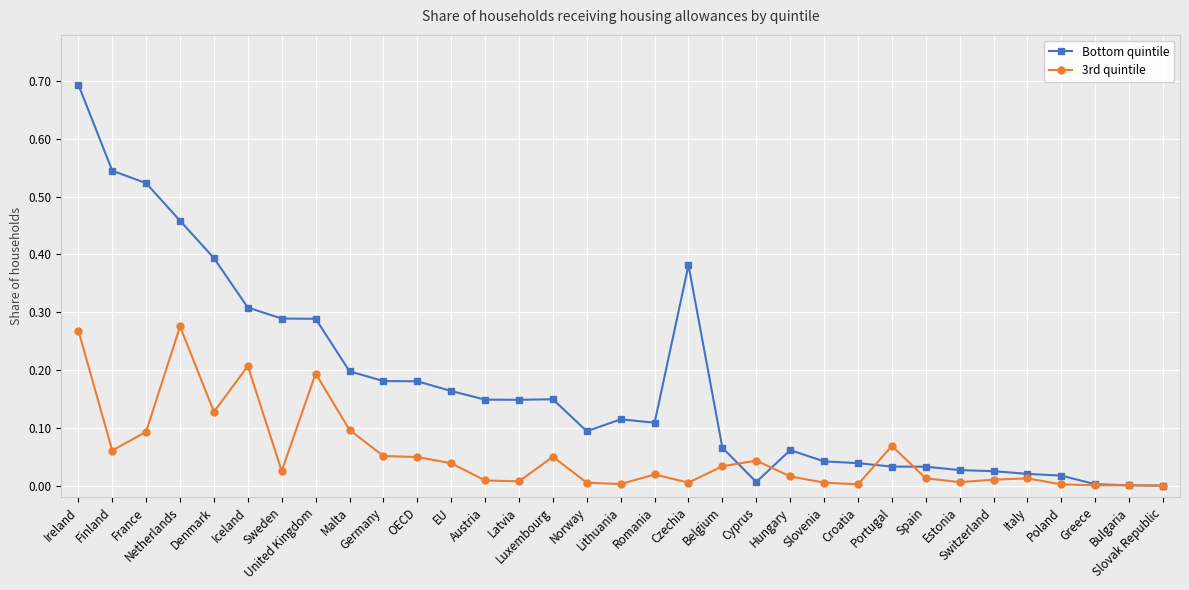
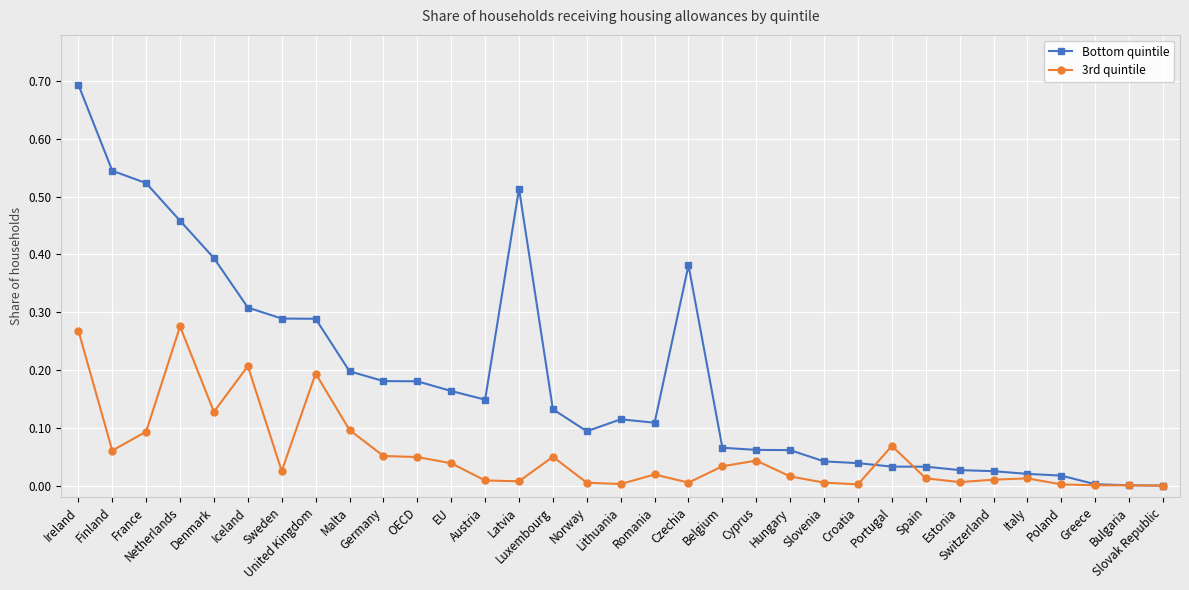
  {
    "Bottom quintile": {
      "Ireland": 0.69,
      "Finland": 0.54,
      "France": 0.52,
      "Netherlands": 0.46,
      "Denmark": 0.39,
      "Iceland": 0.31,
      "Sweden": 0.29,
      "United Kingdom": 0.29,
      "Malta": 0.20,
      "Germany": 0.18,
      "OECD": 0.18,
      "EU": 0.16,
      "Austria": 0.15,
-     "Latvia": 0.15,
-     "Luxembourg": 0.15,
+     "Latvia": 0.51,
+     "Luxembourg": 0.13,
      "Norway": 0.09,
      "Lithuania": 0.11,
      "Romania": 0.11,
      "Czechia": 0.38,
      "Belgium": 0.07,
-     "Cyprus": 0.01,
+     "Cyprus": 0.06,
      "Hungary": 0.06,
      "Slovenia": 0.04,
      "Croatia": 0.04,
      "Portugal": 0.03,
      "Spain": 0.03,
      "Estonia": 0.03,
      "Switzerland": 0.02,
      "Italy": 0.02,
      "Poland": 0.02
    },
    "3rd quintile": {
      "Ireland": 0.27,
      "Finland": 0.06,
      "France": 0.09,
      "Netherlands": 0.28,
      "Denmark": 0.13,
      "Iceland": 0.21,
      "Sweden": 0.03,
      "United Kingdom": 0.19,
      "Malta": 0.10,
      "Germany": 0.05,
      "OECD": 0.05,
      "EU": 0.04,
      "Austria": 0.01,
      "Latvia": 0.01,
      "Luxembourg": 0.05,
      "Norway": 0.01,
      "Lithuania": 0.00,
      "Romania": 0.02,
      "Czechia": 0.01,
      "Belgium": 0.03,
      "Cyprus": 0.04,
      "Hungary": 0.02,
      "Slovenia": 0.01,
      "Croatia": 0.00,
      "Portugal": 0.07,
      "Spain": 0.01,
      "Estonia": 0.01,
      "Switzerland": 0.01,
      "Italy": 0.01,
      "Poland": 0.00
    }
  }
